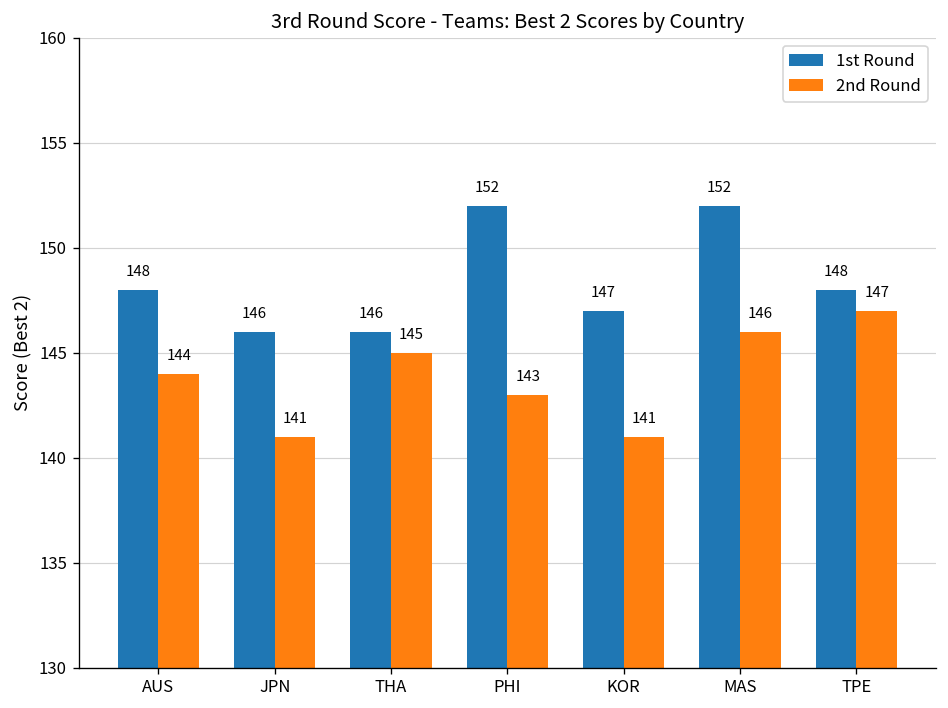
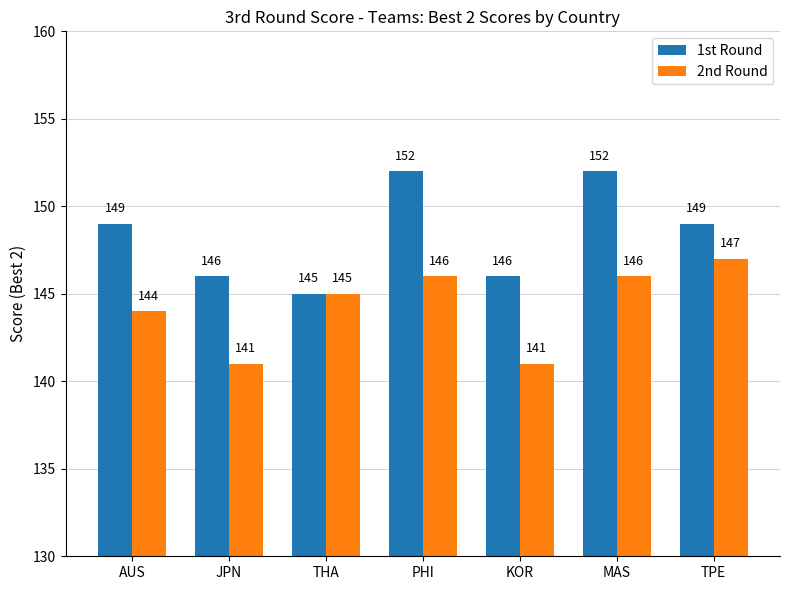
  {
    "1st Round": {
-     "AUS": 148,
+     "AUS": 149,
      "JPN": 146,
-     "THA": 146,
+     "THA": 145,
      "PHI": 152,
-     "KOR": 147,
+     "KOR": 146,
      "MAS": 152,
-     "TPE": 148
+     "TPE": 149
    },
    "2nd Round": {
      "AUS": 144,
      "JPN": 141,
      "THA": 145,
-     "PHI": 143,
+     "PHI": 146,
      "KOR": 141,
      "MAS": 146,
      "TPE": 147
    }
  }
